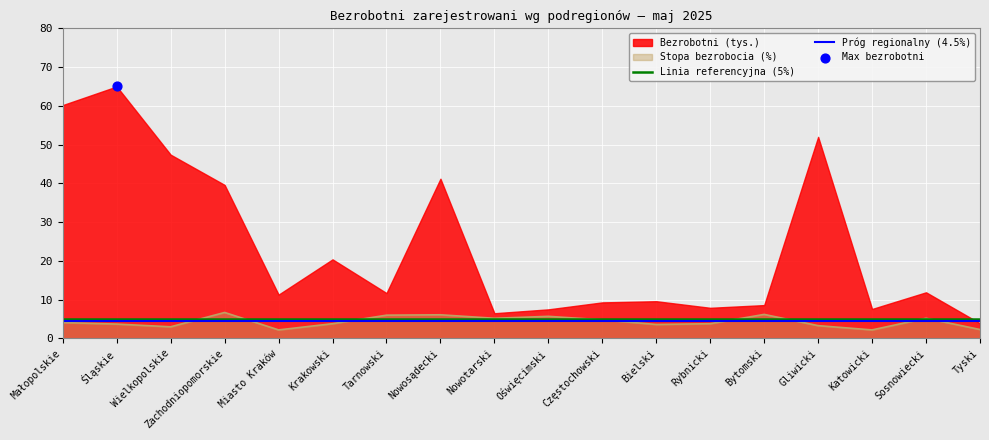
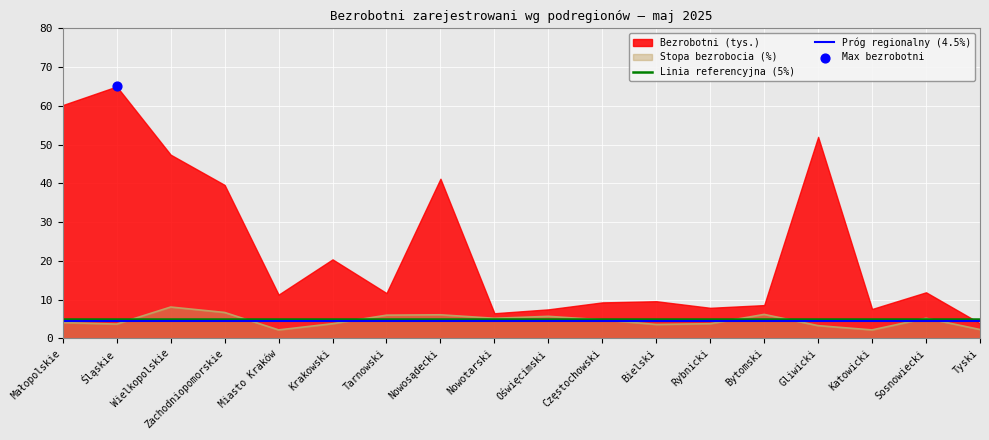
  {
    "Bezrobotni (tys.)": {
      "Małopolskie": 60,
      "Wielkopolskie": 47,
      "Zachodniopomorskie": 40,
      "Miasto Kraków": 11,
      "Krakowski": 20,
      "Tarnowski": 12,
      "Nowosądecki": 41,
      "Nowotarski": 7,
      "Oświęcimski": 8,
      "Częstochowski": 9,
      "Bielski": 10,
      "Rybnicki": 8,
      "Bytomski": 9,
      "Gliwicki": 52,
      "Katowicki": 8,
      "Sosnowiecki": 12
    },
    "Stopa bezrobocia (%)": {
      "Śląskie": 4,
-     "Wielkopolskie": 3,
+     "Wielkopolskie": 8,
      "Zachodniopomorskie": 7,
      "Miasto Kraków": 2,
      "Krakowski": 4,
      "Tarnowski": 6,
      "Nowosądecki": 6,
      "Oświęcimski": 6,
      "Bielski": 4,
      "Rybnicki": 4,
      "Bytomski": 6,
      "Gliwicki": 3,
      "Katowicki": 2,
      "Tyski": 2
    }
  }
